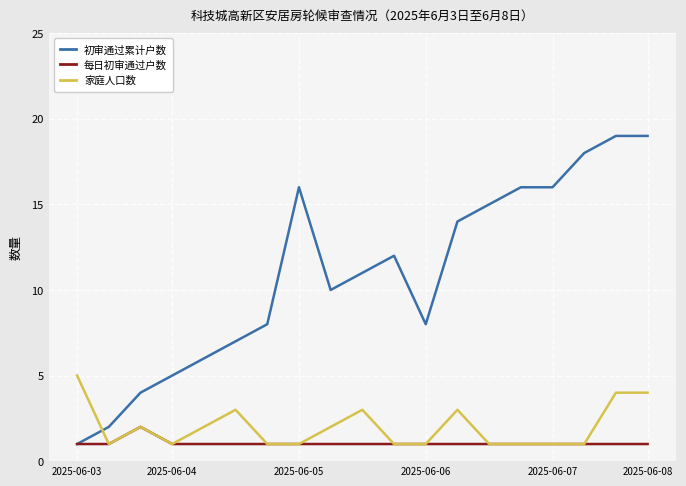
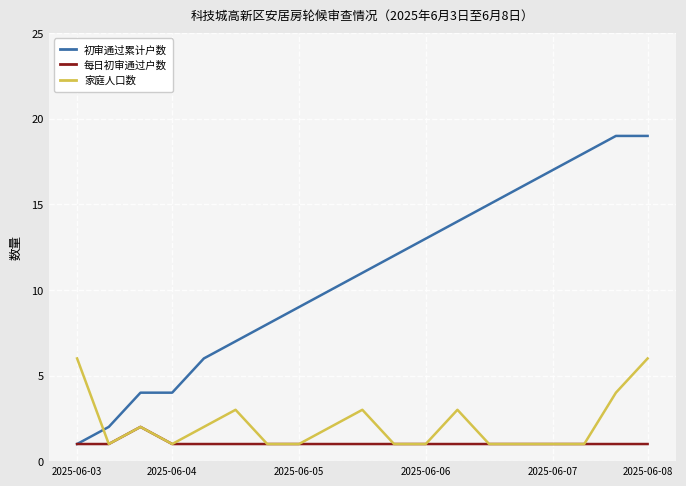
  {
    "初审通过累计户数": {
-     "2025-06-04": 5,
-     "2025-06-05": 16,
-     "2025-06-06": 8,
-     "2025-06-07": 16,
+     "2025-06-04": 4,
+     "2025-06-05": 9,
+     "2025-06-06": 13,
+     "2025-06-07": 17,
      "2025-06-08": 19
    },
    "每日初审通过户数": {
      "2025-06-08": 1
    },
    "家庭人口数": {
-     "2025-06-03": 5,
-     "2025-06-08": 4
+     "2025-06-03": 6,
+     "2025-06-08": 6
    }
  }
